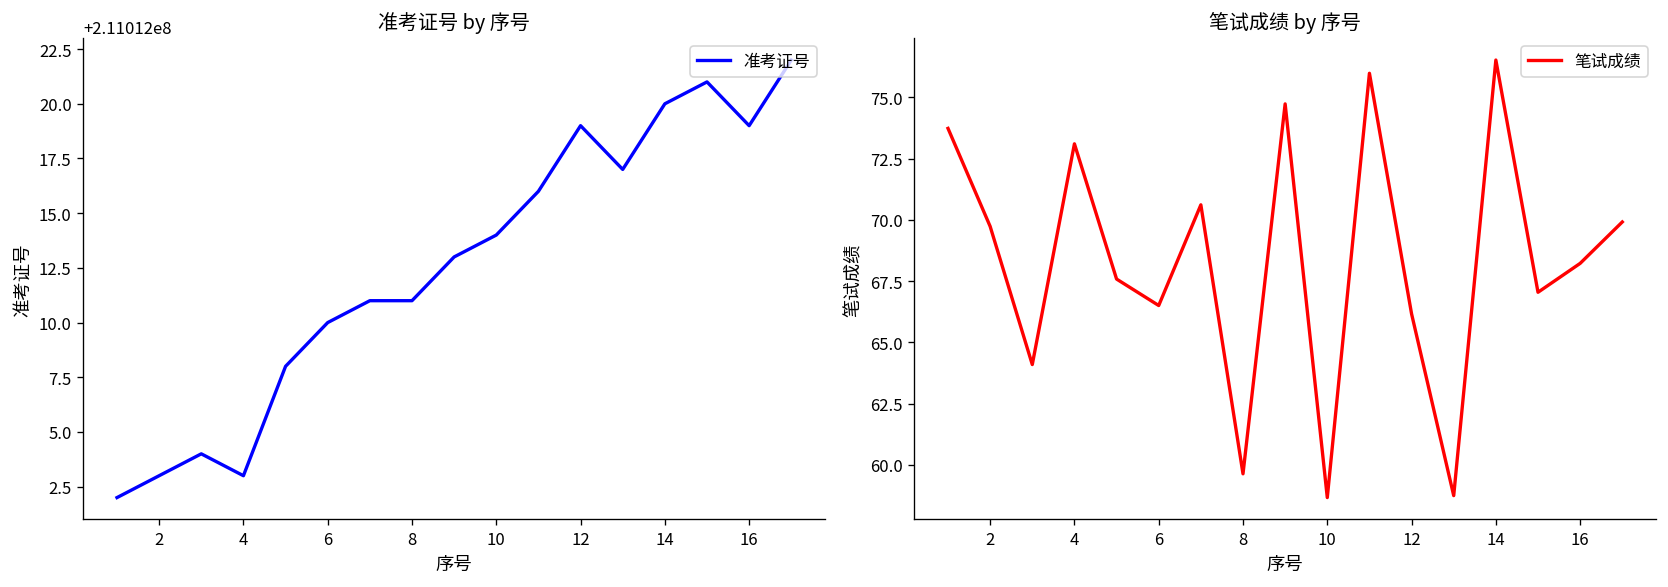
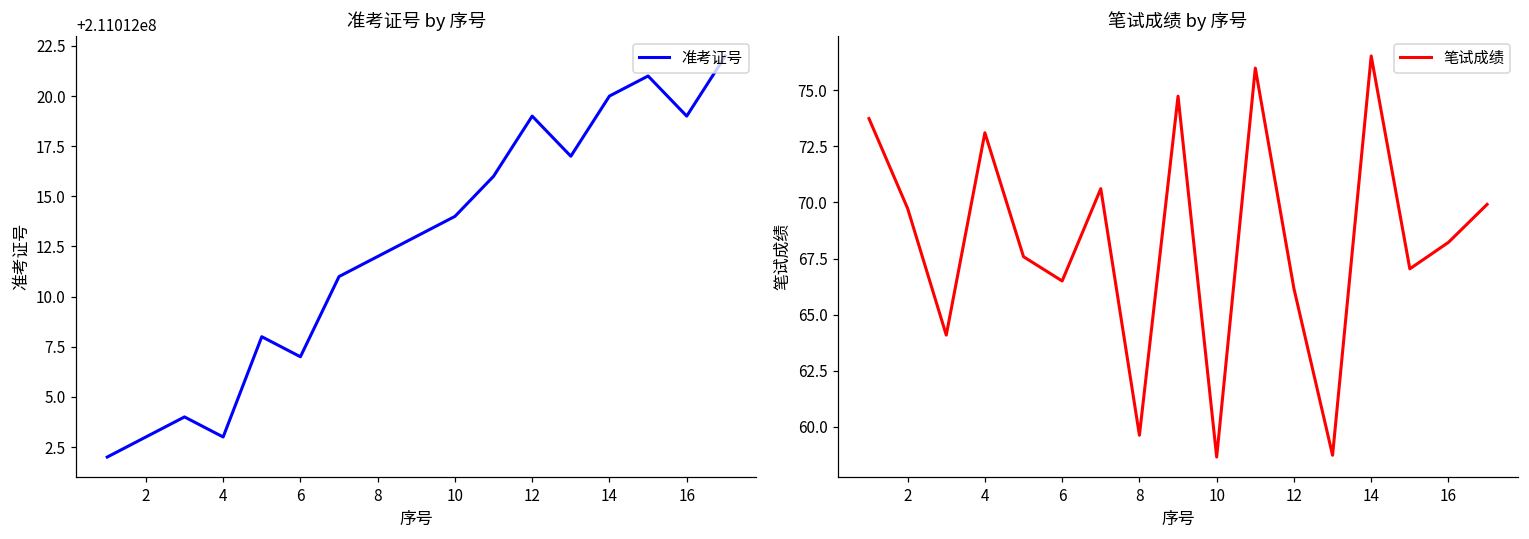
  {
    "准考证号 by 序号": {
      "2": 211012003,
      "4": 211012003,
-     "6": 211012010,
-     "8": 211012011,
+     "6": 211012007,
+     "8": 211012012,
      "10": 211012014,
      "12": 211012019,
      "14": 211012020,
      "16": 211012019
    },
    "笔试成绩 by 序号": {
      "2": 69.7,
      "4": 73.1,
      "6": 66.5,
      "8": 59.6,
      "10": 58.7,
      "12": 66.2,
      "14": 76.5,
      "16": 68.2
    }
  }
